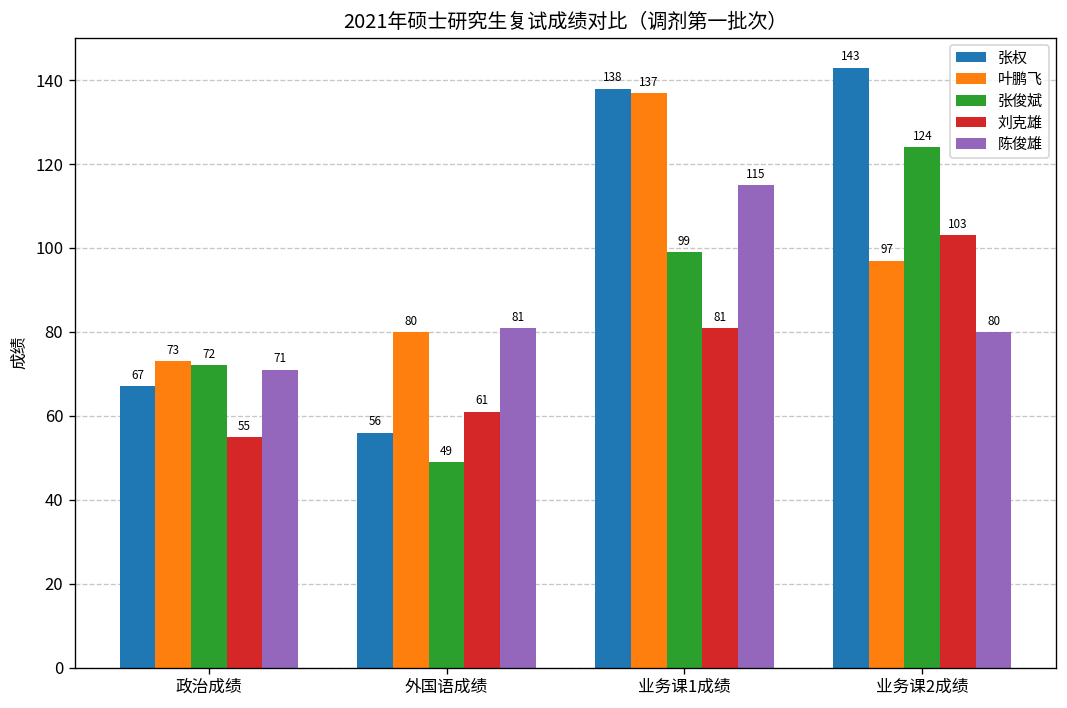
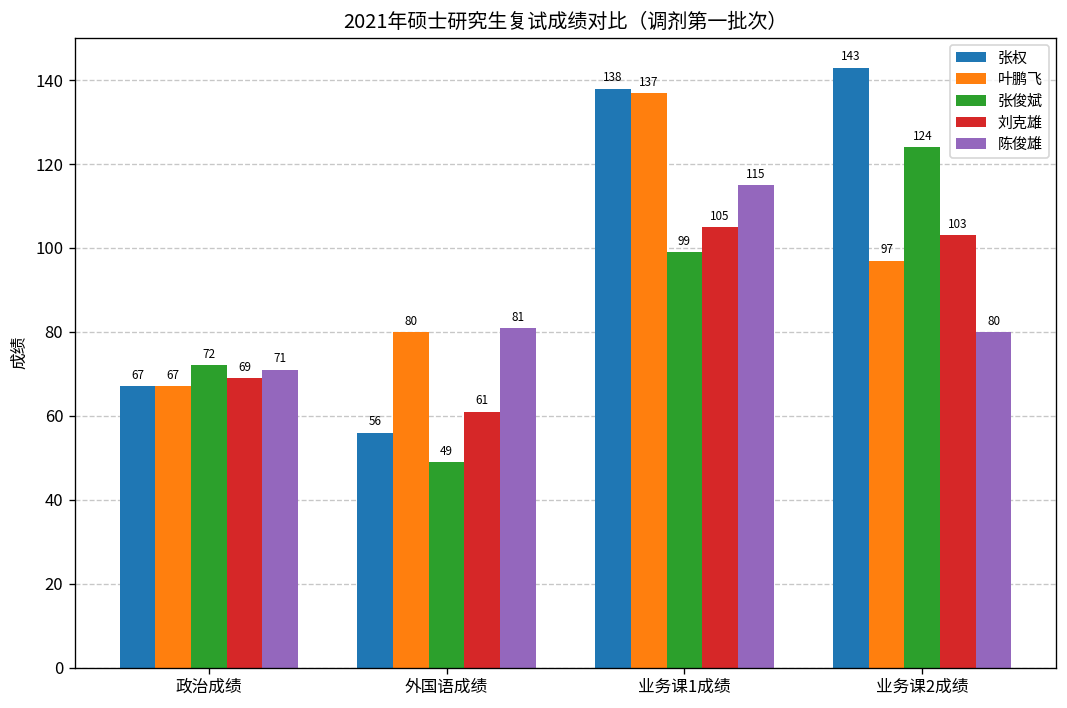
  {
    "张权": {
      "政治成绩": 67,
      "外国语成绩": 56,
      "业务课1成绩": 138,
      "业务课2成绩": 143
    },
    "叶鹏飞": {
-     "政治成绩": 73,
+     "政治成绩": 67,
      "外国语成绩": 80,
      "业务课1成绩": 137,
      "业务课2成绩": 97
    },
    "张俊斌": {
      "政治成绩": 72,
      "外国语成绩": 49,
      "业务课1成绩": 99,
      "业务课2成绩": 124
    },
    "刘克雄": {
-     "政治成绩": 55,
+     "政治成绩": 69,
      "外国语成绩": 61,
-     "业务课1成绩": 81,
+     "业务课1成绩": 105,
      "业务课2成绩": 103
    },
    "陈俊雄": {
      "政治成绩": 71,
      "外国语成绩": 81,
      "业务课1成绩": 115,
      "业务课2成绩": 80
    }
  }
